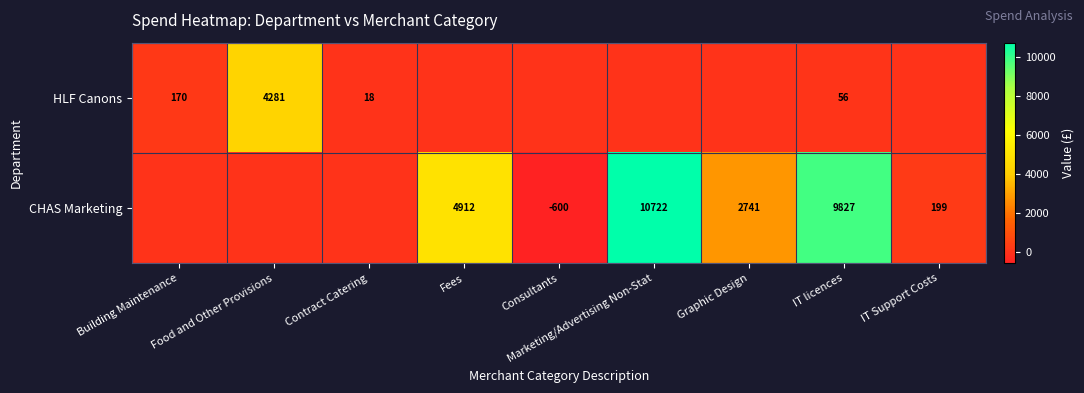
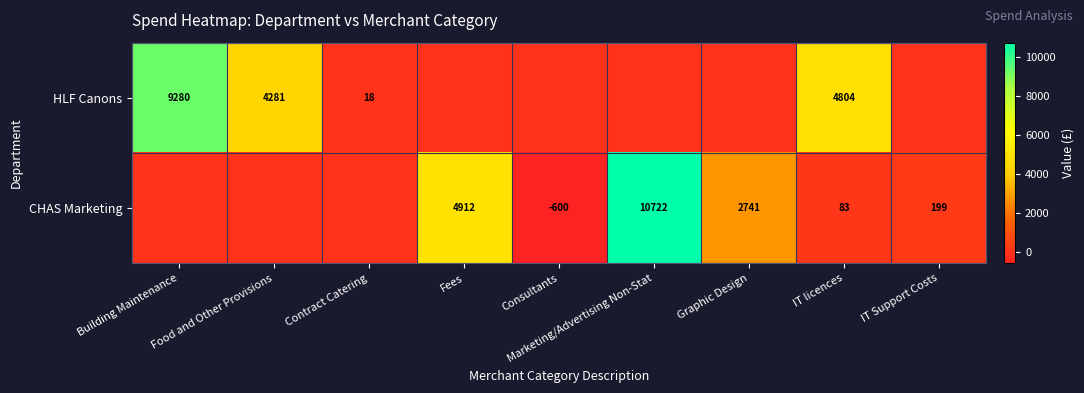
  {
    "HLF Canons": {
-     "Building Maintenance": 170,
+     "Building Maintenance": 9280,
      "Food and Other Provisions": 4281,
      "Contract Catering": 18,
-     "IT licences": 56
+     "IT licences": 4804
    },
    "CHAS Marketing": {
      "Fees": 4912,
      "Consultants": -600,
      "Marketing/Advertising Non-Stat": 10722,
      "Graphic Design": 2741,
-     "IT licences": 9827,
+     "IT licences": 83,
      "IT Support Costs": 199
    }
  }
